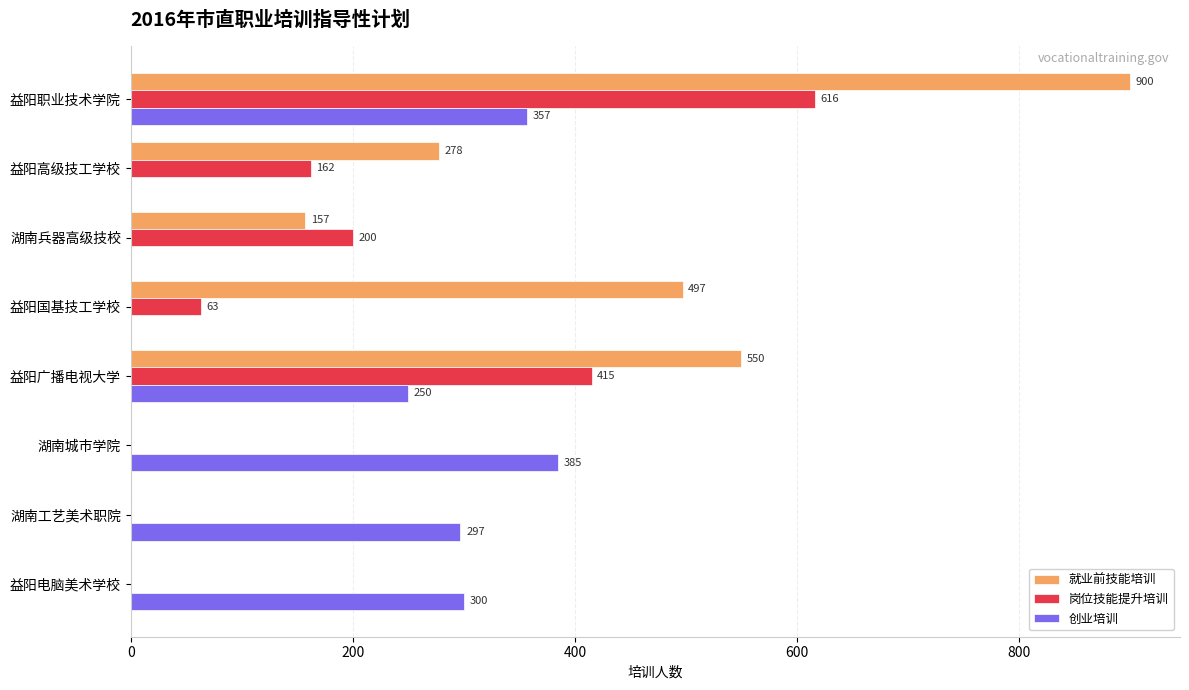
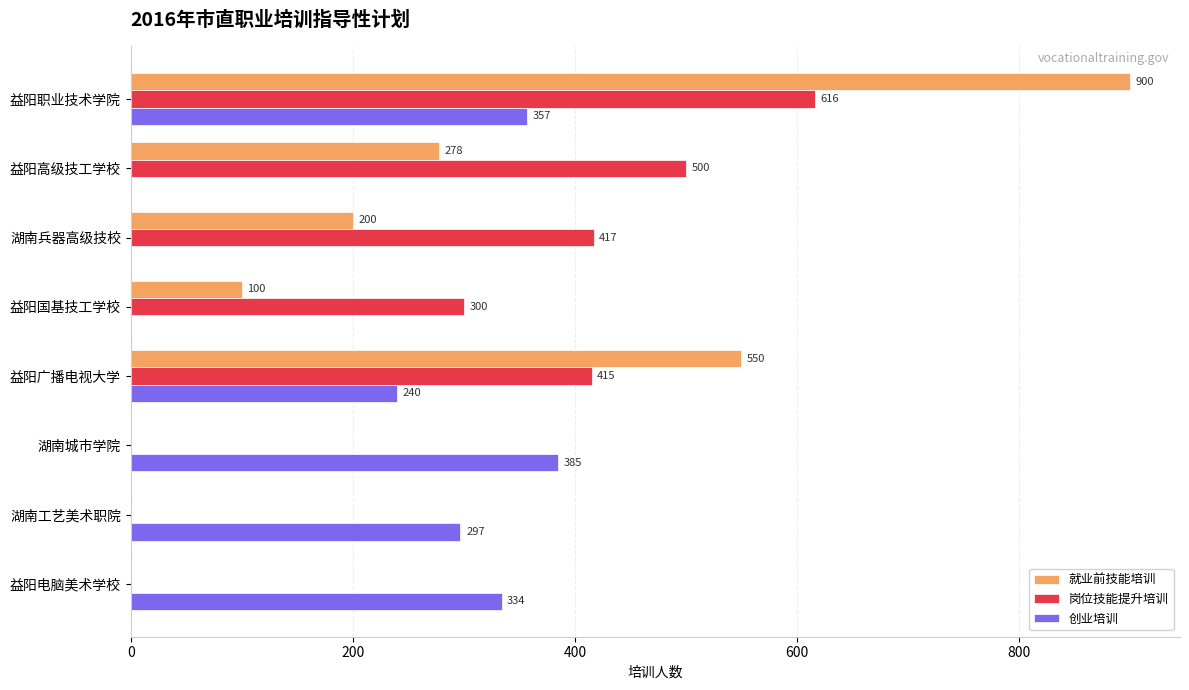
  {
    "就业前技能培训": {
      "益阳职业技术学院": 900,
      "益阳高级技工学校": 278,
-     "湖南兵器高级技校": 157,
-     "益阳国基技工学校": 497,
+     "湖南兵器高级技校": 200,
+     "益阳国基技工学校": 100,
      "益阳广播电视大学": 550
    },
    "岗位技能提升培训": {
      "益阳职业技术学院": 616,
-     "益阳高级技工学校": 162,
-     "湖南兵器高级技校": 200,
-     "益阳国基技工学校": 63,
+     "益阳高级技工学校": 500,
+     "湖南兵器高级技校": 417,
+     "益阳国基技工学校": 300,
      "益阳广播电视大学": 415
    },
    "创业培训": {
      "益阳职业技术学院": 357,
-     "益阳广播电视大学": 250,
+     "益阳广播电视大学": 240,
      "湖南城市学院": 385,
      "湖南工艺美术职院": 297,
-     "益阳电脑美术学校": 300
+     "益阳电脑美术学校": 334
    }
  }
